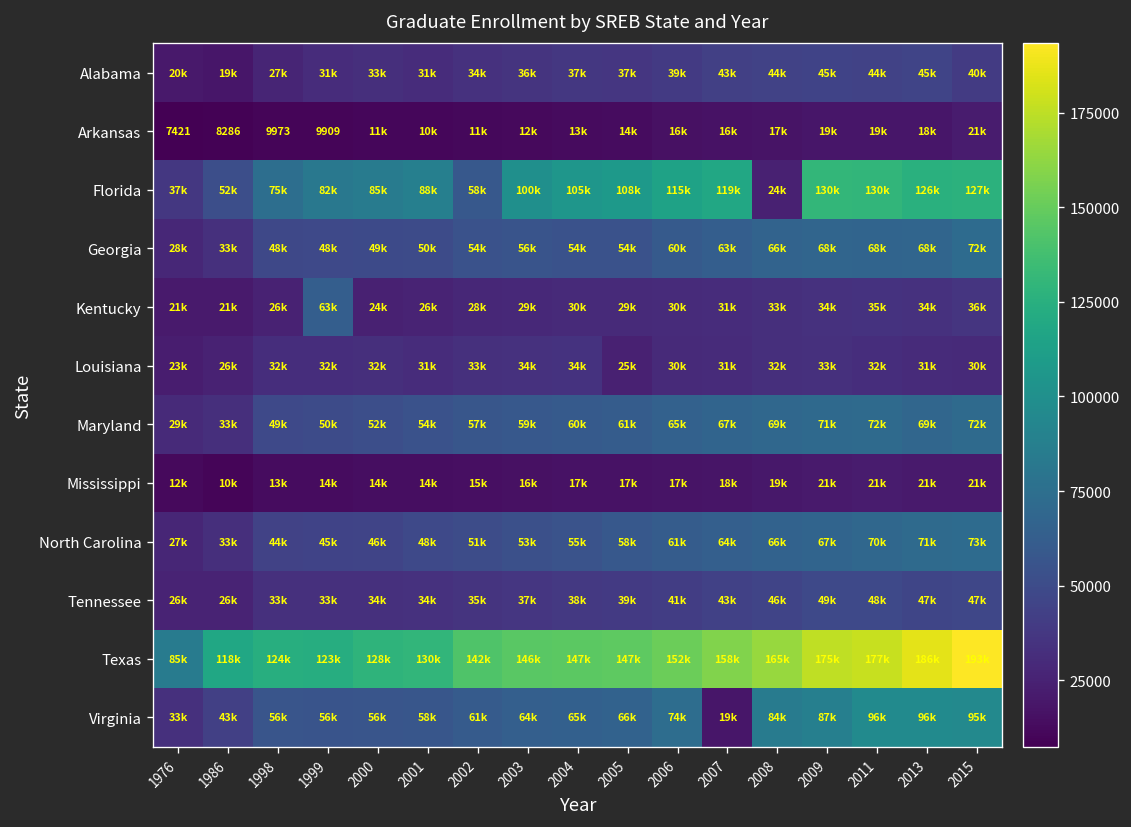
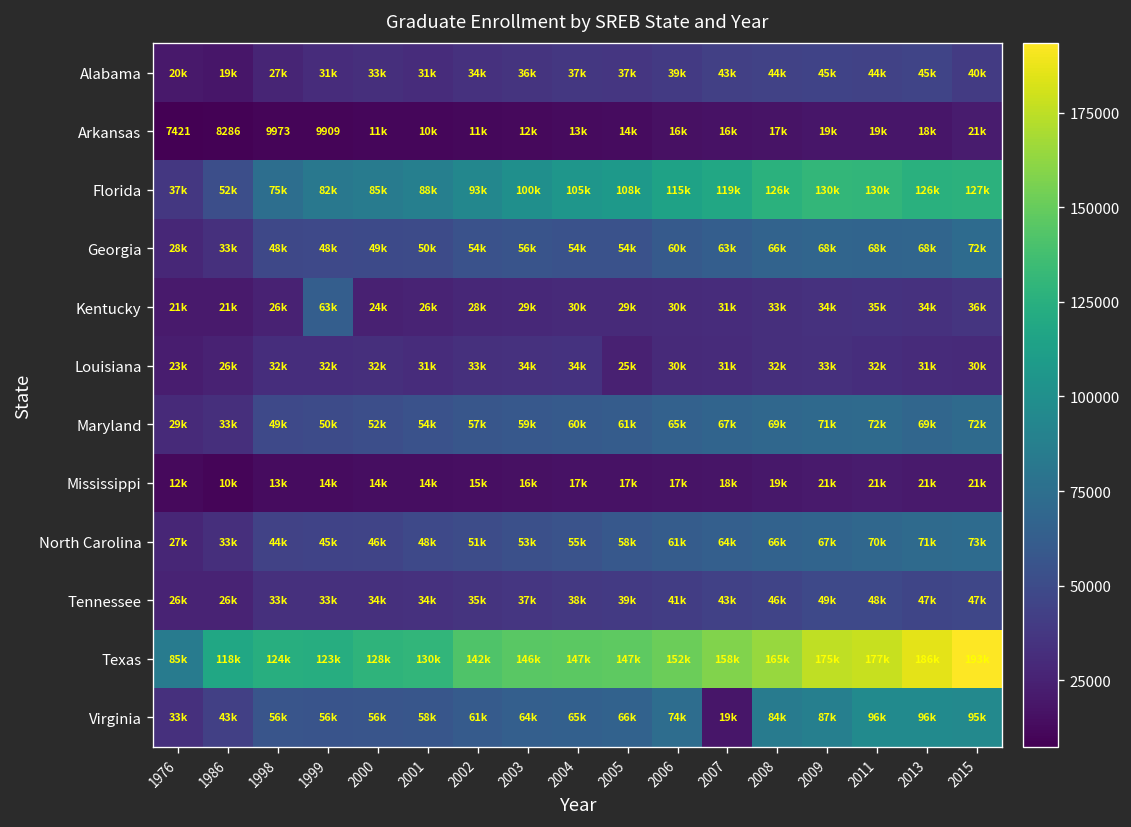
  {
    "Florida": {
      "1976": "37k",
      "1986": "52k",
      "1998": "75k",
      "1999": "82k",
      "2000": "85k",
      "2001": "88k",
-     "2002": "58k",
+     "2002": "93k",
      "2003": "100k",
      "2004": "105k",
      "2005": "108k",
      "2006": "115k",
      "2007": "119k",
-     "2008": "24k",
+     "2008": "126k",
      "2009": "130k",
      "2011": "130k",
      "2013": "126k",
      "2015": "127k"
    }
  }
